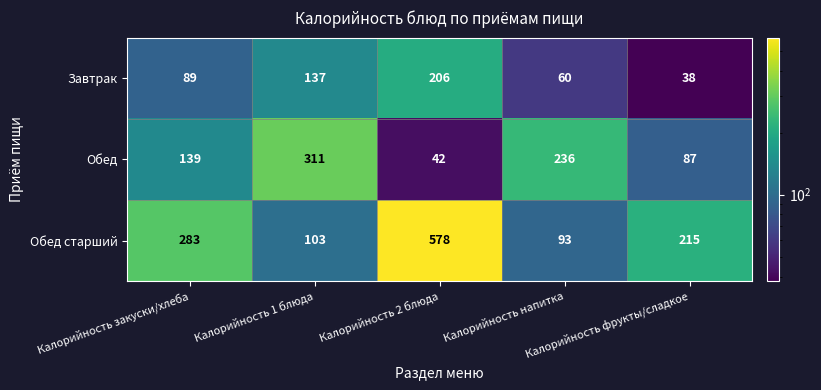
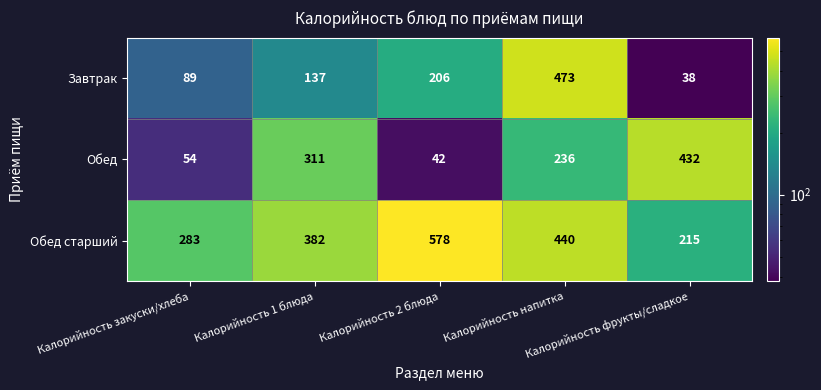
  {
    "Завтрак": {
      "Калорийность закуски/хлеба": 89,
      "Калорийность 1 блюда": 137,
      "Калорийность 2 блюда": 206,
-     "Калорийность напитка": 60,
+     "Калорийность напитка": 473,
      "Калорийность фрукты/сладкое": 38
    },
    "Обед": {
-     "Калорийность закуски/хлеба": 139,
+     "Калорийность закуски/хлеба": 54,
      "Калорийность 1 блюда": 311,
      "Калорийность 2 блюда": 42,
      "Калорийность напитка": 236,
-     "Калорийность фрукты/сладкое": 87
+     "Калорийность фрукты/сладкое": 432
    },
    "Обед старший": {
      "Калорийность закуски/хлеба": 283,
-     "Калорийность 1 блюда": 103,
+     "Калорийность 1 блюда": 382,
      "Калорийность 2 блюда": 578,
-     "Калорийность напитка": 93,
+     "Калорийность напитка": 440,
      "Калорийность фрукты/сладкое": 215
    }
  }
